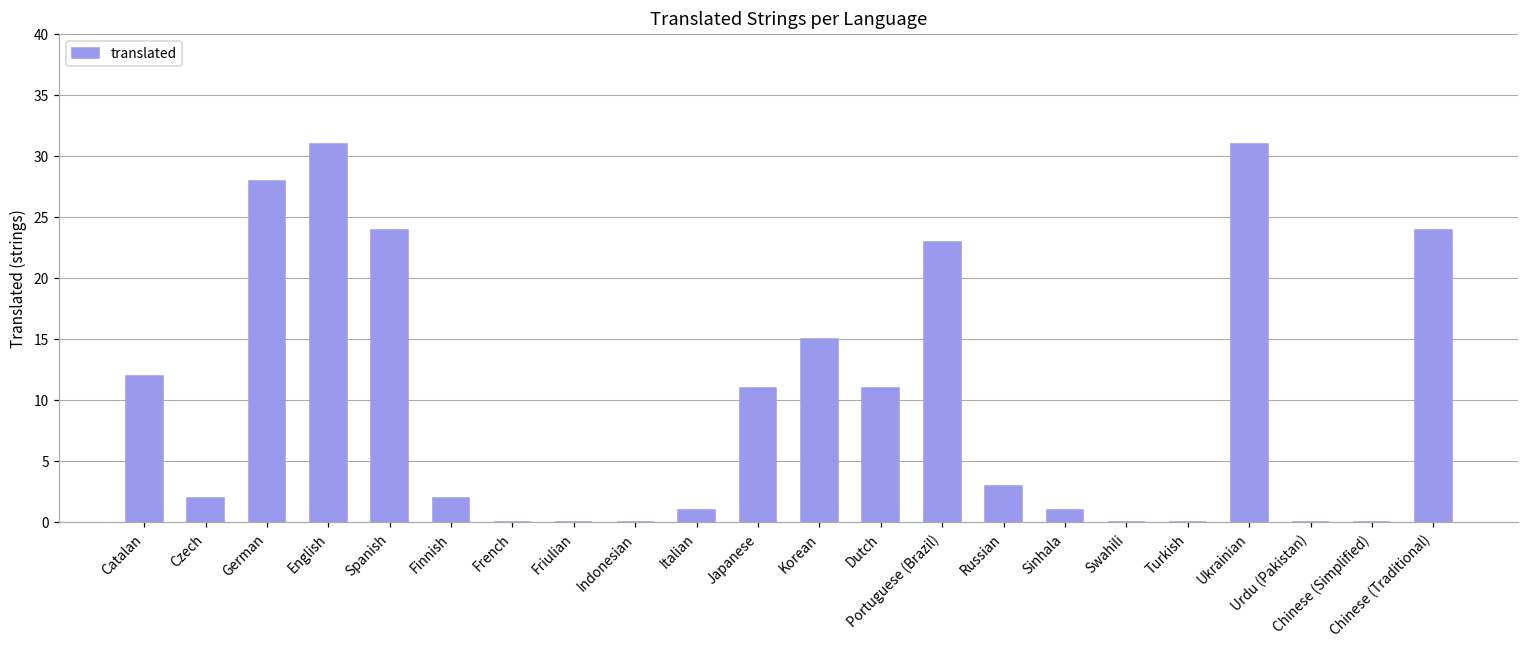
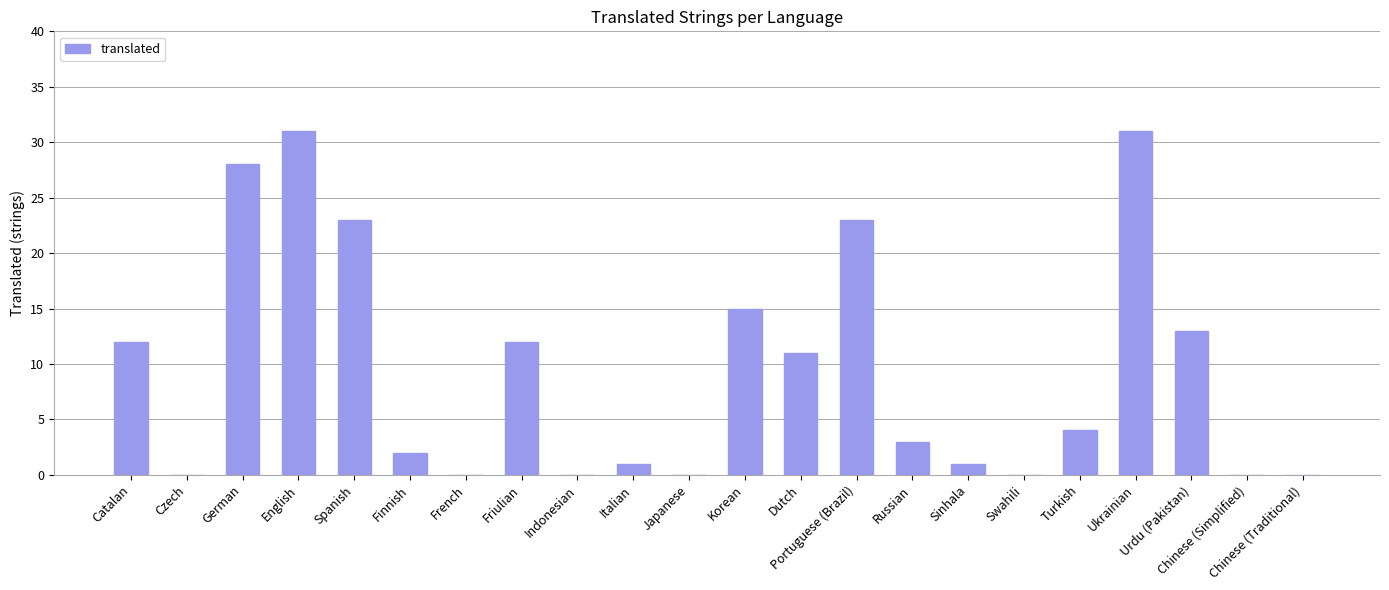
  {
    "Catalan": 12,
-   "Czech": 2,
+   "Czech": 0,
    "German": 28,
    "English": 31,
-   "Spanish": 24,
+   "Spanish": 23,
    "Finnish": 2,
    "French": 0,
-   "Friulian": 0,
+   "Friulian": 12,
    "Indonesian": 0,
    "Italian": 1,
-   "Japanese": 11,
+   "Japanese": 0,
    "Korean": 15,
    "Dutch": 11,
    "Portuguese (Brazil)": 23,
    "Russian": 3,
    "Sinhala": 1,
    "Swahili": 0,
-   "Turkish": 0,
+   "Turkish": 4,
    "Ukrainian": 31,
-   "Urdu (Pakistan)": 0,
+   "Urdu (Pakistan)": 13,
    "Chinese (Simplified)": 0,
-   "Chinese (Traditional)": 24
+   "Chinese (Traditional)": 0
  }
